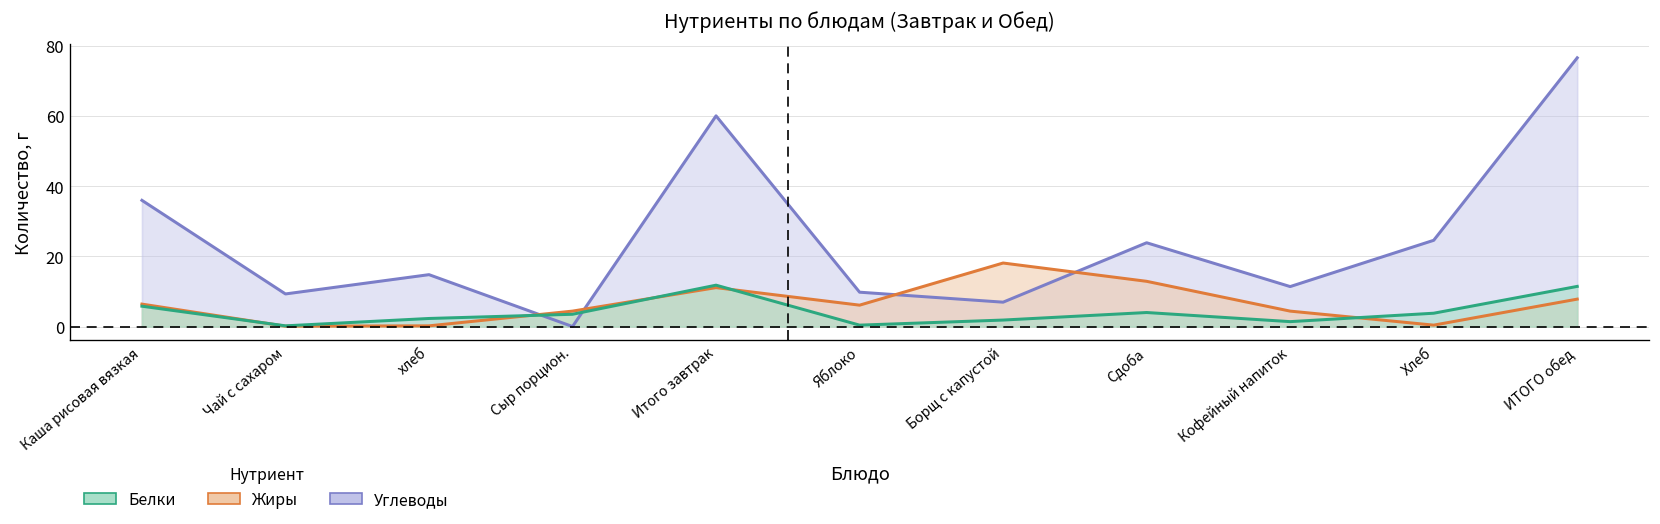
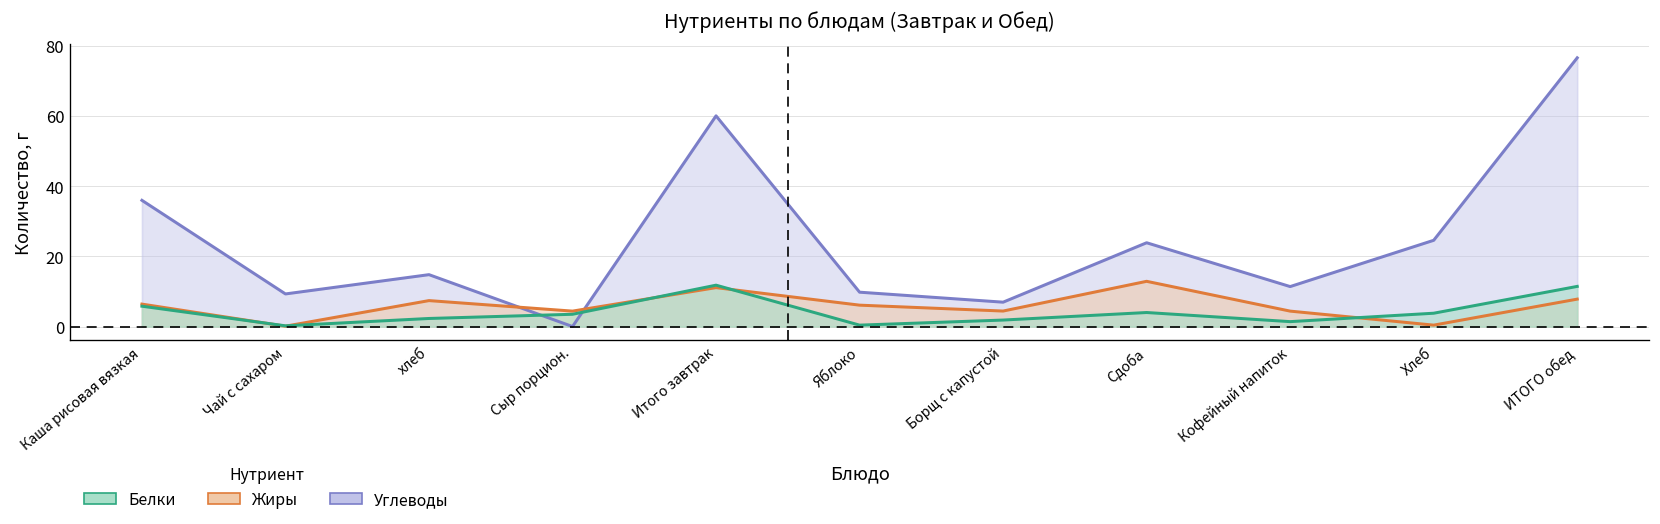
  {
    "Жиры": {
-     "хлеб": 0,
+     "хлеб": 7,
      "Сыр порцион.": 4,
      "Яблоко": 6,
-     "Борщ с капустой": 18,
+     "Борщ с капустой": 4,
      "Сдоба": 13,
      "Кофейный напиток": 4,
      "Хлеб": 0,
      "ИТОГО обед": 8
    }
  }
